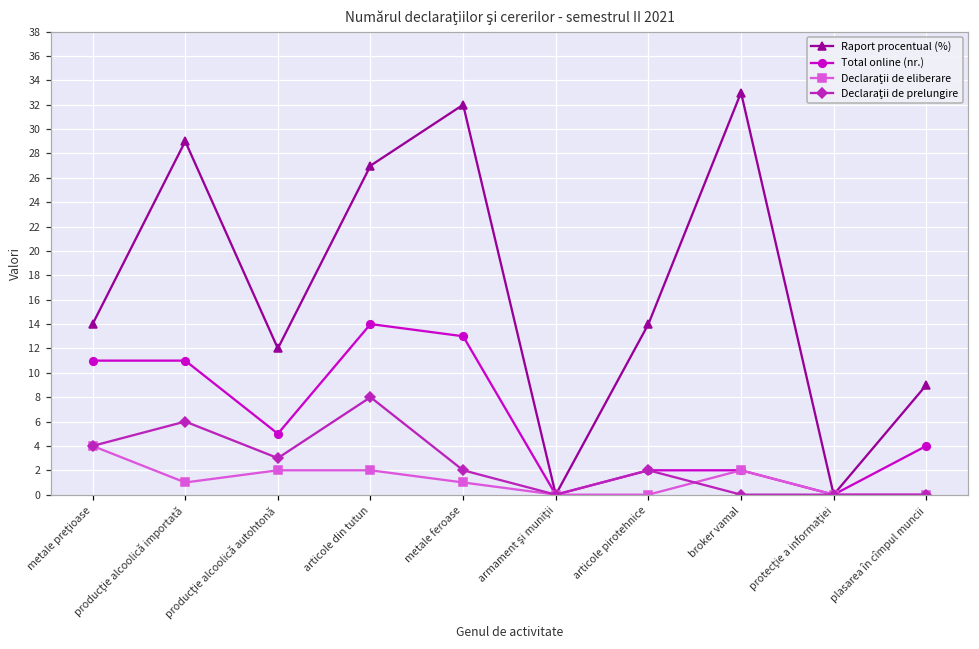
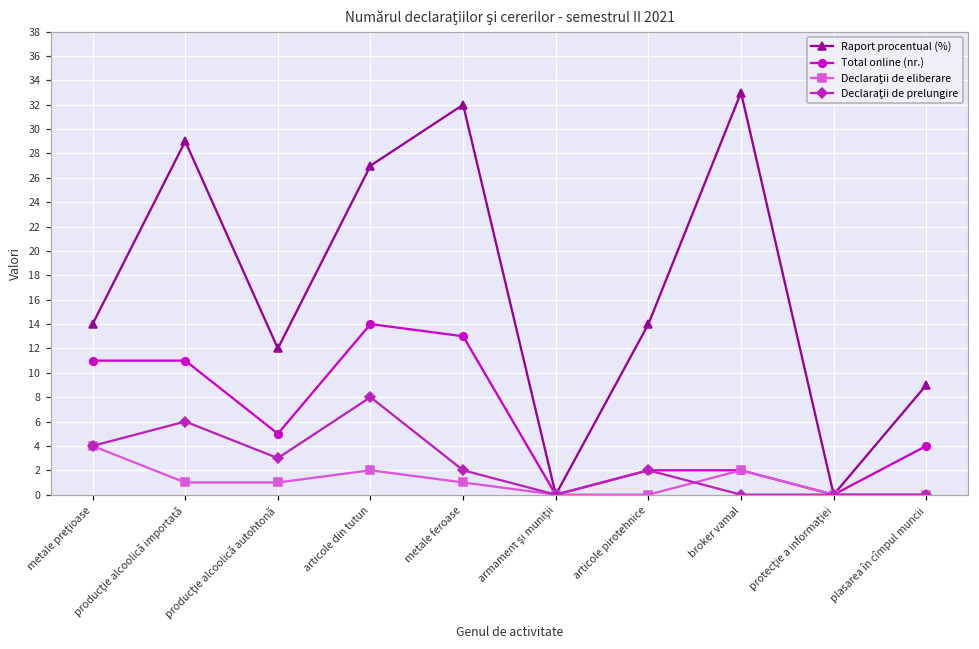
  {
    "Declaraţii de eliberare": {
      "producţie alcoolică importată": 1,
-     "producţie alcoolică autohtonă": 2,
+     "producţie alcoolică autohtonă": 1,
      "articole din tutun": 2,
      "metale feroase": 1,
      "articole pirotehnice": 0
    }
  }
